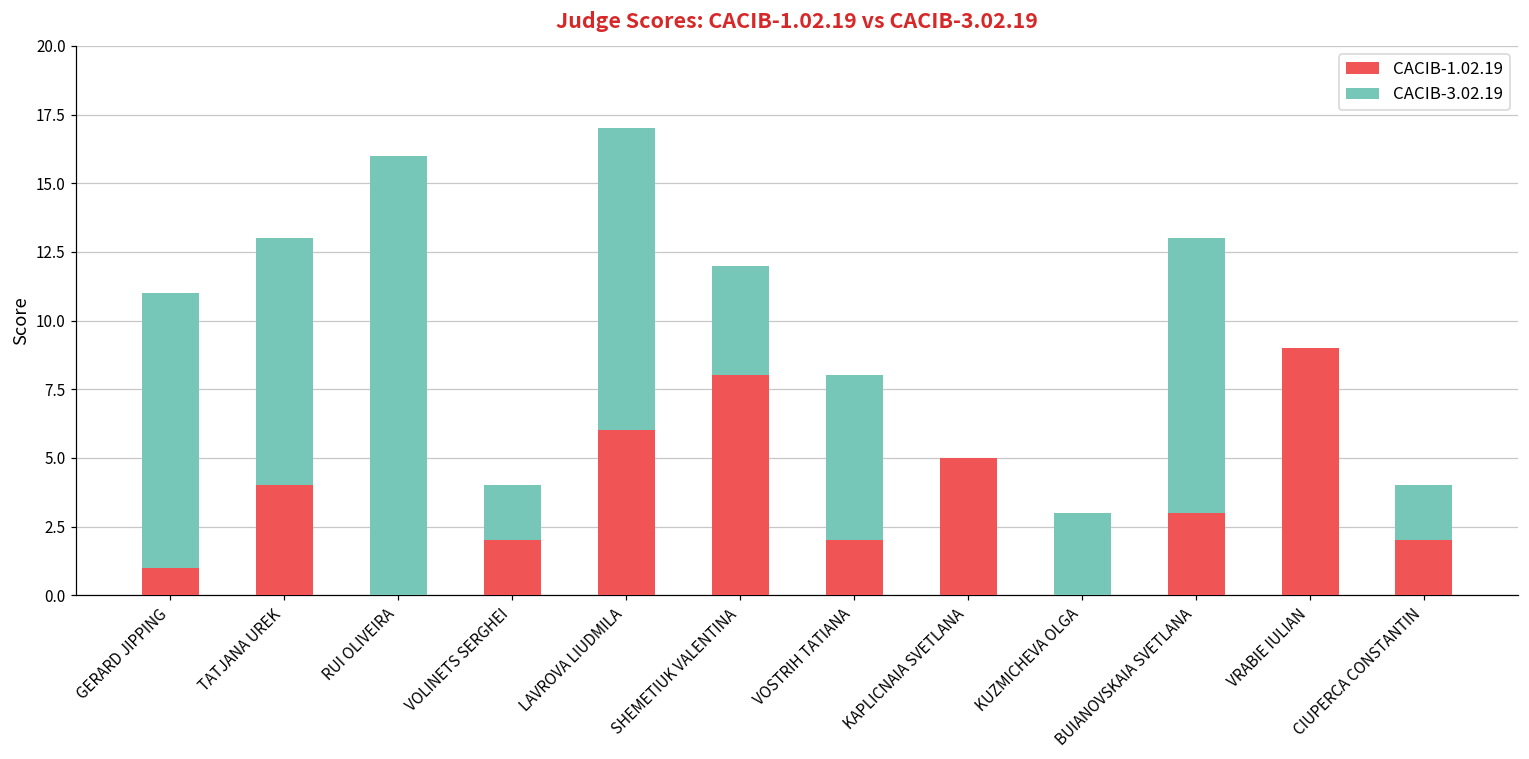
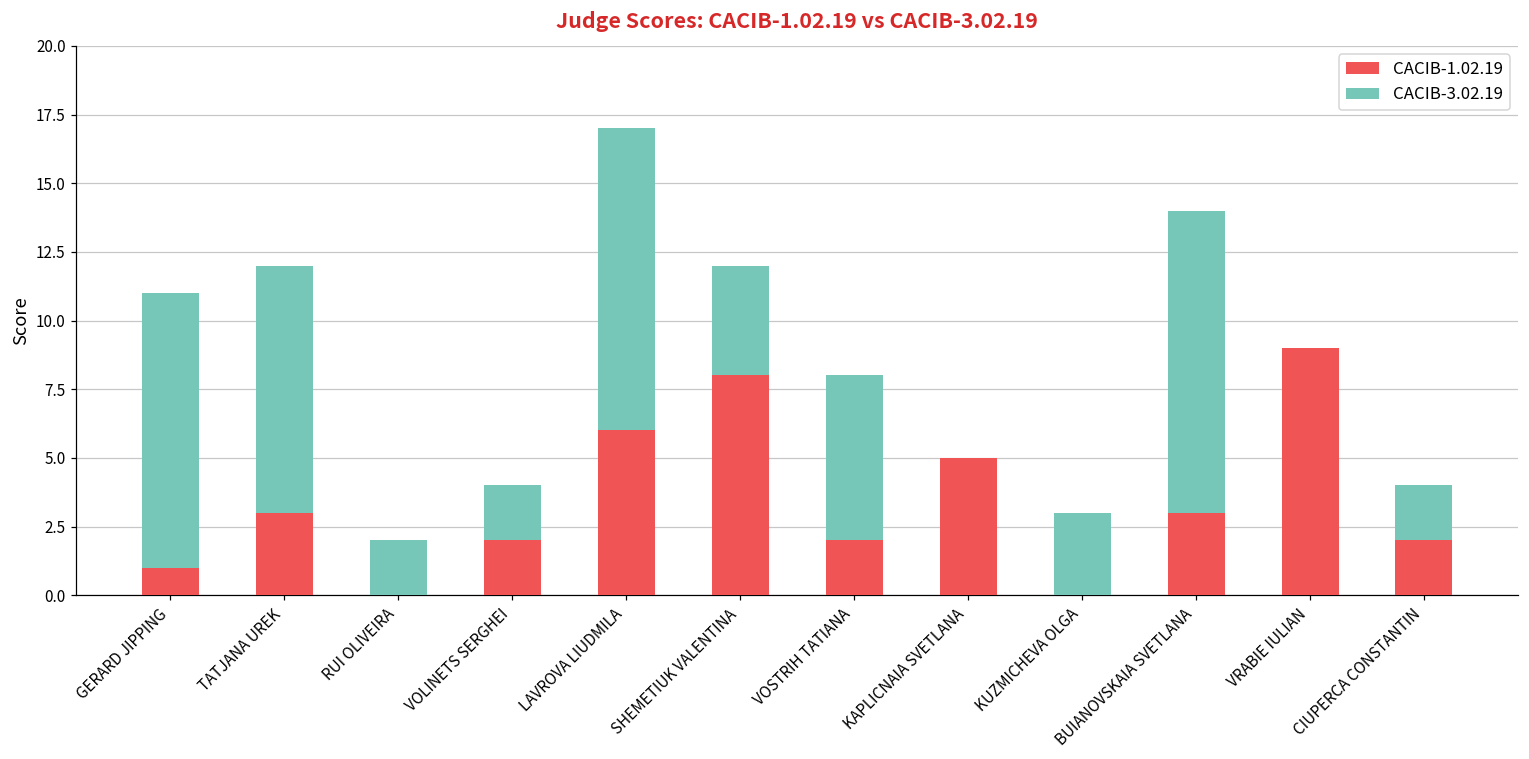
  {
    "CACIB-1.02.19": {
      "GERARD JIPPING": 1,
-     "TATJANA UREK": 4,
+     "TATJANA UREK": 3,
      "RUI OLIVEIRA": 0,
      "VOLINETS SERGHEI": 2,
      "LAVROVA LIUDMILA": 6,
      "SHEMETIUK VALENTINA": 8,
      "VOSTRIH TATIANA": 2,
      "KAPLICNAIA SVETLANA": 5,
      "KUZMICHEVA OLGA": 0,
      "BUIANOVSKAIA SVETLANA": 3,
      "VRABIE IULIAN": 9,
      "CIUPERCA CONSTANTIN": 2
    },
    "CACIB-3.02.19": {
      "GERARD JIPPING": 10,
      "TATJANA UREK": 9,
-     "RUI OLIVEIRA": 16,
+     "RUI OLIVEIRA": 2,
      "VOLINETS SERGHEI": 2,
      "LAVROVA LIUDMILA": 11,
      "SHEMETIUK VALENTINA": 4,
      "VOSTRIH TATIANA": 6,
      "KAPLICNAIA SVETLANA": 0,
      "KUZMICHEVA OLGA": 3,
-     "BUIANOVSKAIA SVETLANA": 10,
+     "BUIANOVSKAIA SVETLANA": 11,
      "VRABIE IULIAN": 0,
      "CIUPERCA CONSTANTIN": 2
    }
  }
